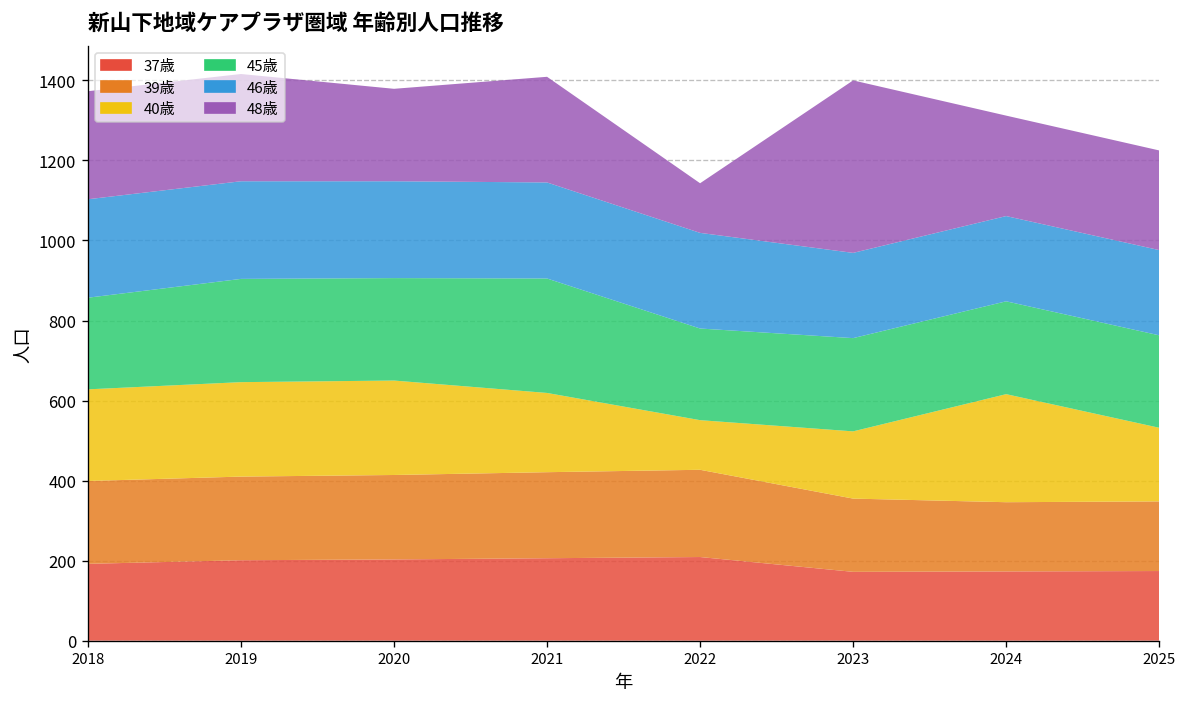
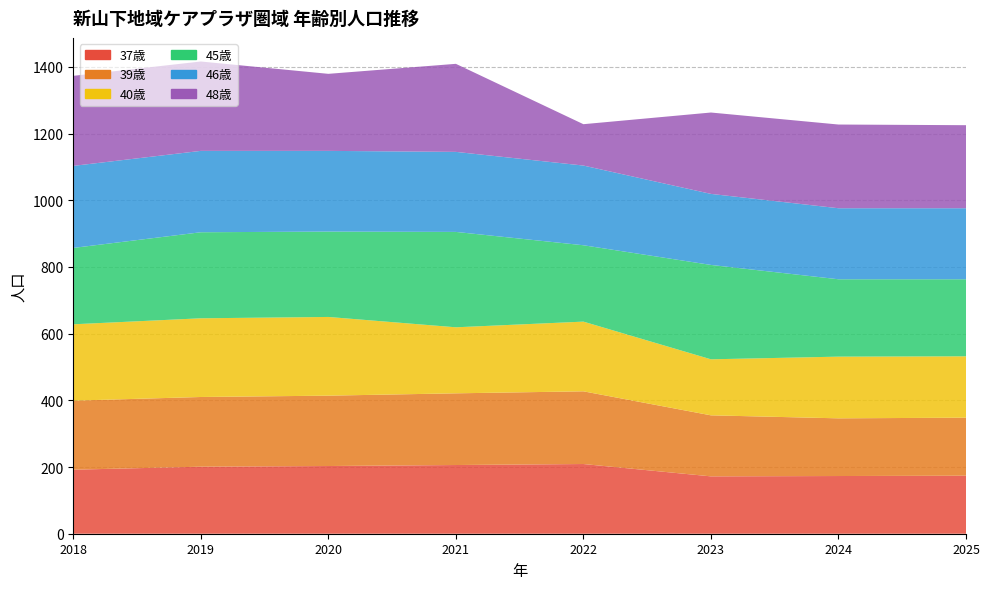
  {
    "40歳": {
      "2018": 230,
      "2019": 240,
      "2020": 240,
      "2021": 200,
-     "2022": 120,
+     "2022": 210,
      "2023": 170,
-     "2024": 270,
+     "2024": 190,
      "2025": 180
    },
    "45歳": {
      "2018": 230,
      "2019": 260,
      "2020": 260,
      "2021": 290,
      "2022": 230,
-     "2023": 230,
+     "2023": 280,
      "2024": 230,
      "2025": 230
    },
    "46歳": {
      "2018": 250,
      "2019": 240,
      "2020": 240,
      "2021": 240,
      "2022": 240,
      "2023": 210,
      "2024": 210,
      "2025": 210
    },
    "48歳": {
      "2018": 270,
      "2020": 230,
      "2021": 260,
      "2022": 120,
-     "2023": 430,
+     "2023": 240,
      "2024": 250,
      "2025": 250
    }
  }
